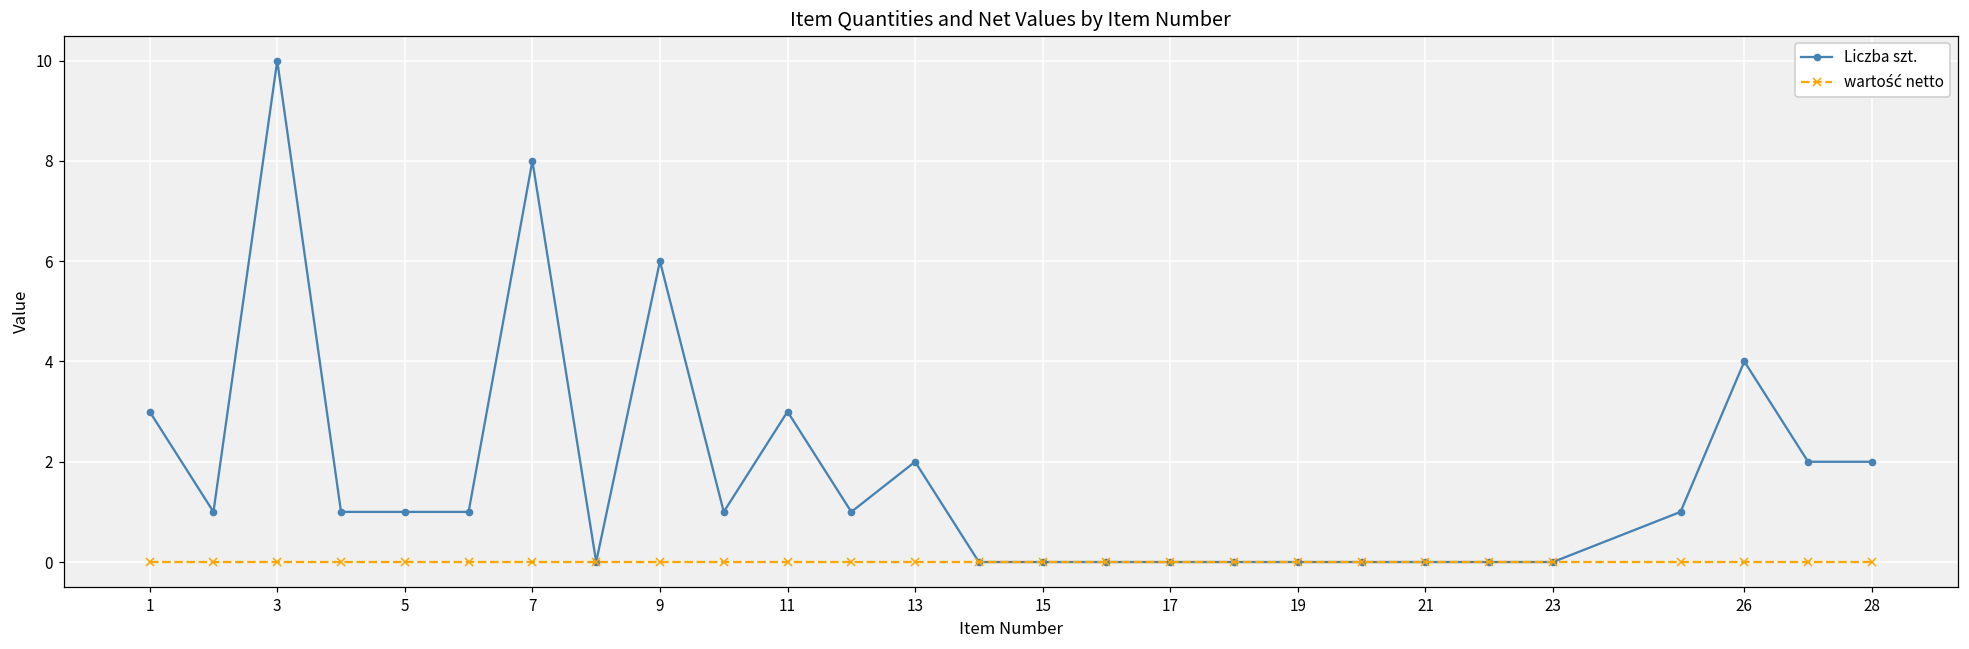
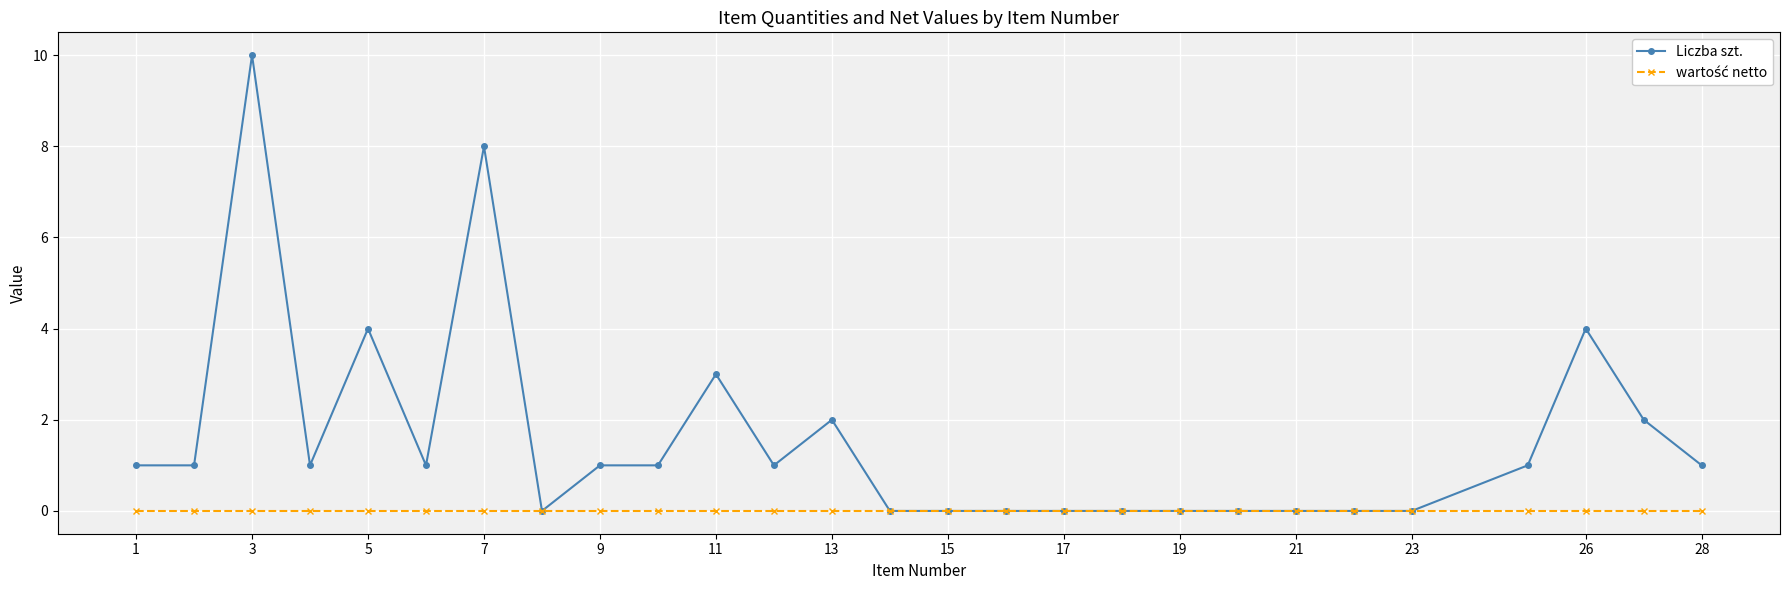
  {
    "Liczba szt.": {
-     "1": 3,
+     "1": 1,
      "3": 10,
-     "5": 1,
+     "5": 4,
      "7": 8,
-     "9": 6,
+     "9": 1,
      "11": 3,
      "13": 2,
      "26": 4,
-     "28": 2
+     "28": 1
    },
    "wartość netto": {
      "1": 0,
      "3": 0,
      "5": 0,
      "7": 0,
      "9": 0,
      "11": 0,
      "13": 0,
      "26": 0,
      "28": 0
    }
  }
